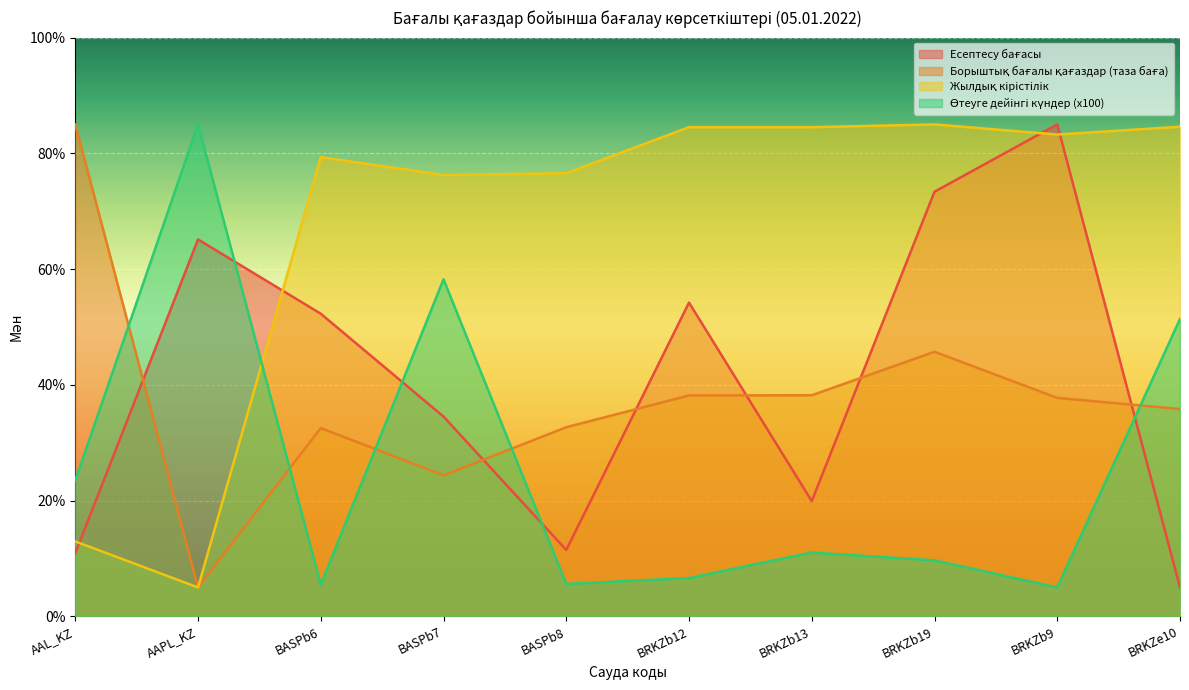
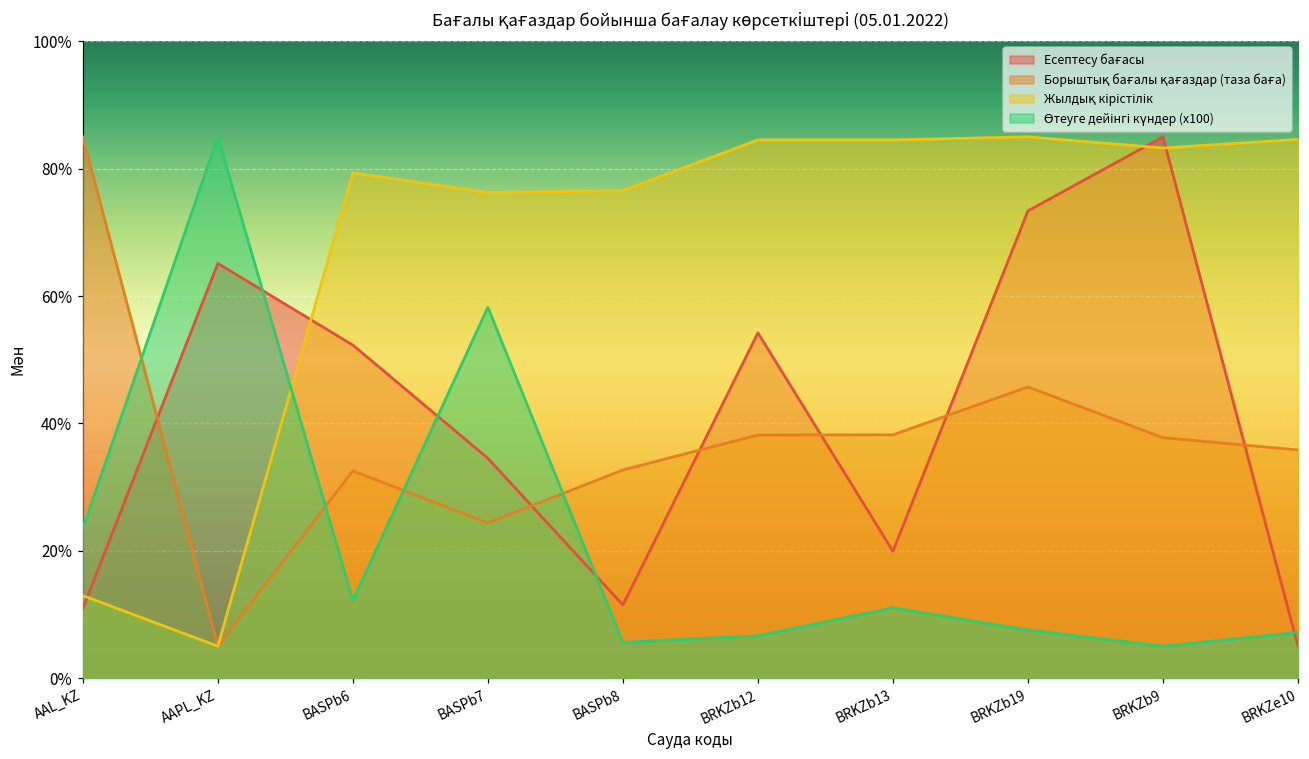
  {
    "Өтеуге дейінгі күндер (x100)": {
      "AAL_KZ": "24%",
      "AAPL_KZ": "85%",
-     "BASPb6": "5%",
+     "BASPb6": "12%",
      "BASPb7": "58%",
      "BASPb8": "6%",
      "BRKZb12": "7%",
      "BRKZb13": "11%",
-     "BRKZb19": "10%",
+     "BRKZb19": "8%",
      "BRKZb9": "5%",
-     "BRKZe10": "51%"
+     "BRKZe10": "7%"
    }
  }
